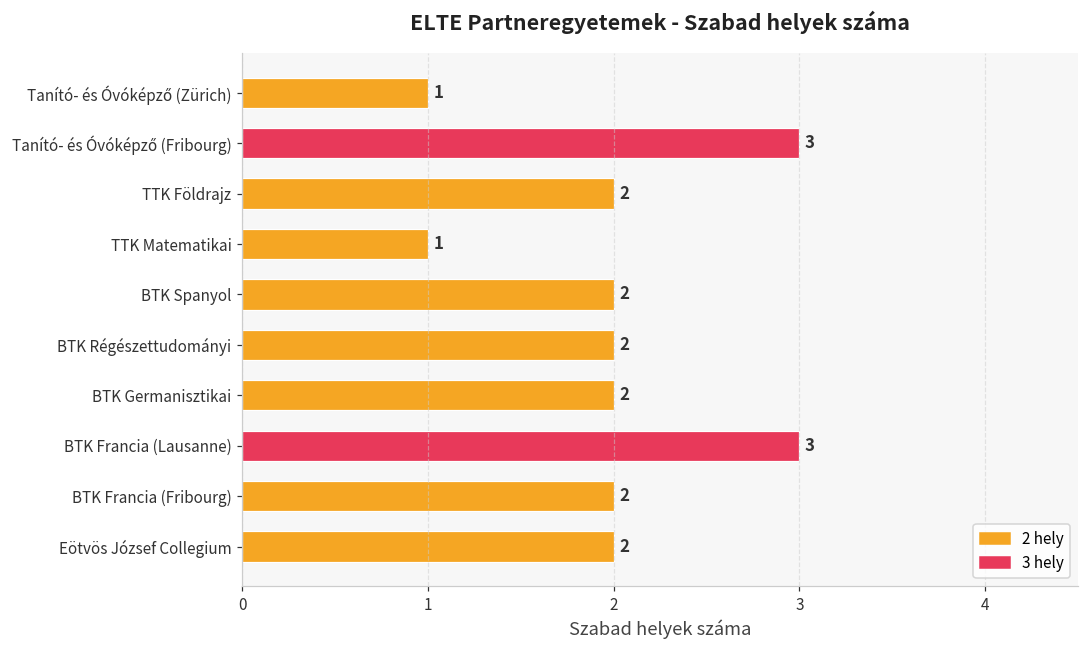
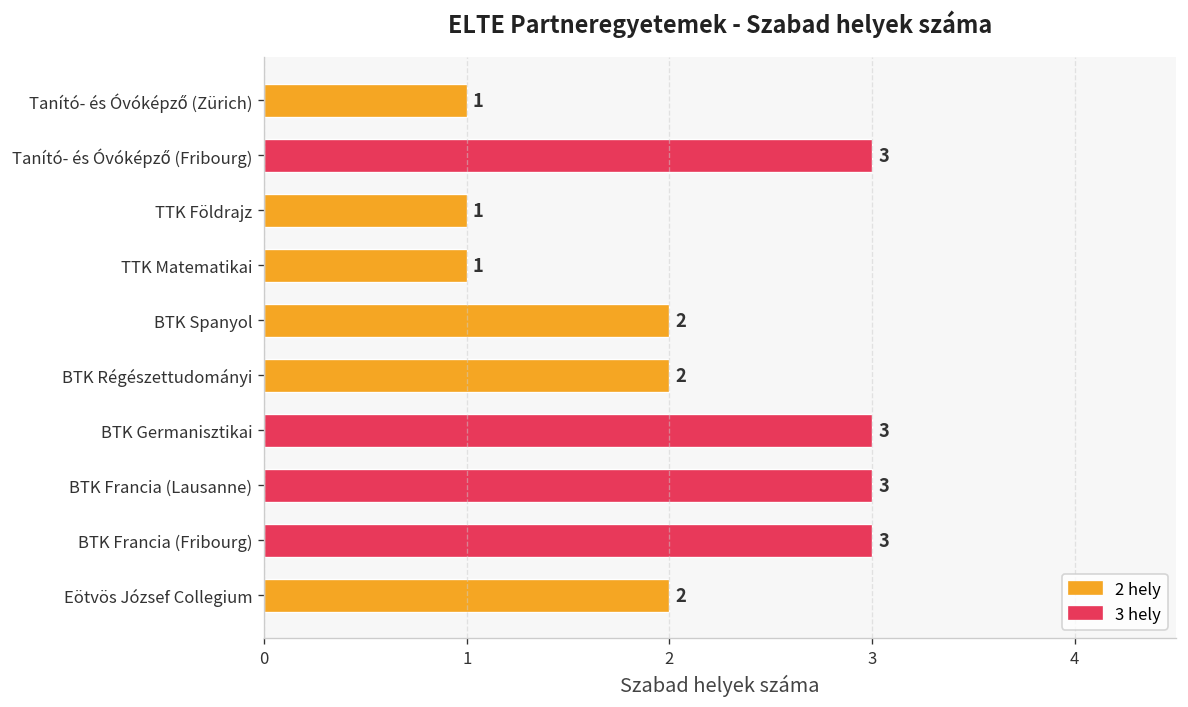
  {
    "Tanító- és Óvóképző (Zürich)": 1,
    "Tanító- és Óvóképző (Fribourg)": 3,
-   "TTK Földrajz": 2,
+   "TTK Földrajz": 1,
    "TTK Matematikai": 1,
    "BTK Spanyol": 2,
    "BTK Régészettudományi": 2,
-   "BTK Germanisztikai": 2,
+   "BTK Germanisztikai": 3,
    "BTK Francia (Lausanne)": 3,
-   "BTK Francia (Fribourg)": 2,
+   "BTK Francia (Fribourg)": 3,
    "Eötvös József Collegium": 2
  }
